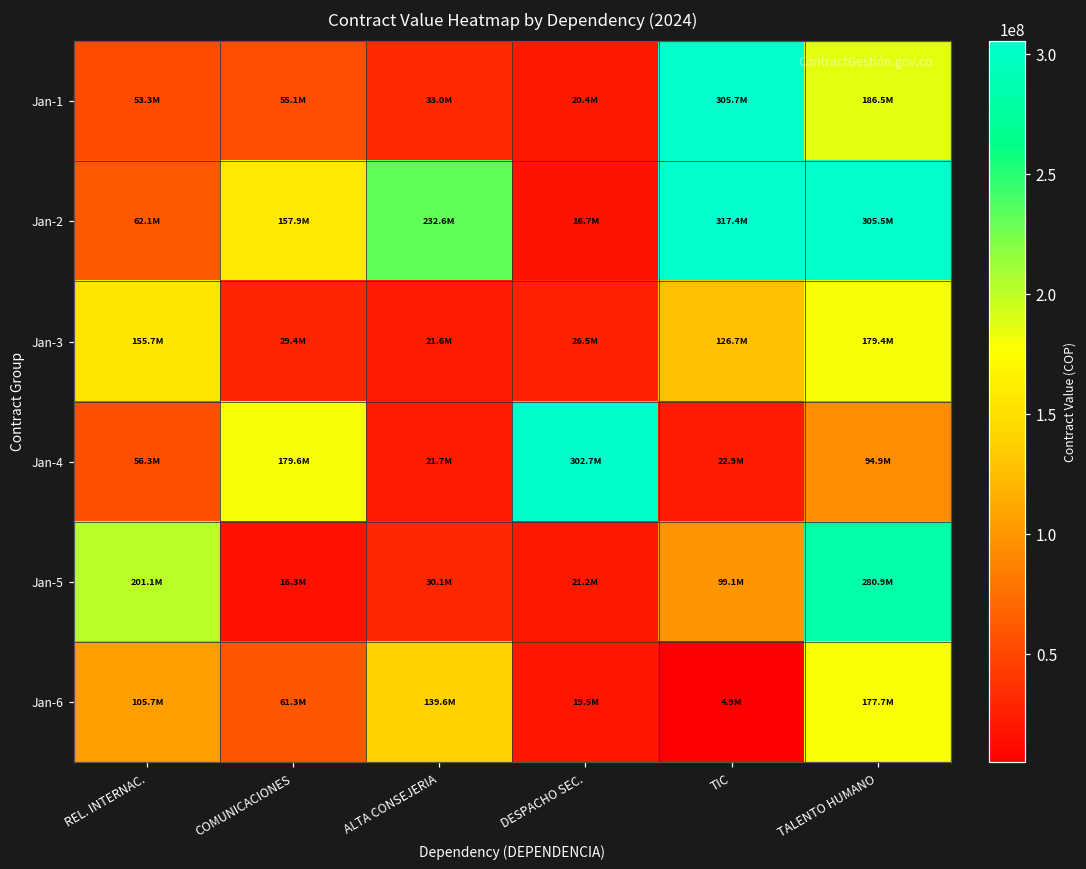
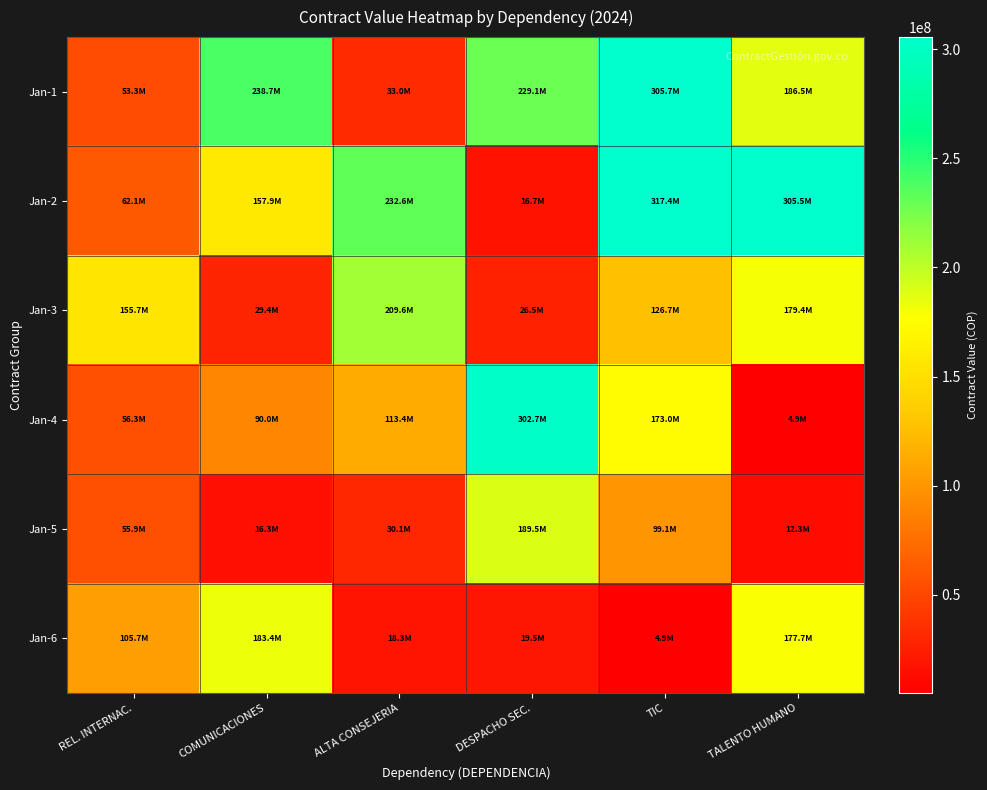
  {
    "Jan-1": {
      "REL. INTERNAC.": "53.3M",
-     "COMUNICACIONES": "55.1M",
+     "COMUNICACIONES": "238.7M",
      "ALTA CONSEJERIA": "33.0M",
-     "DESPACHO SEC.": "20.4M",
+     "DESPACHO SEC.": "229.1M",
      "TIC": "305.7M"
    },
    "Jan-2": {
      "REL. INTERNAC.": "62.1M",
      "COMUNICACIONES": "157.9M",
      "ALTA CONSEJERIA": "232.6M",
      "DESPACHO SEC.": "16.7M",
      "TIC": "317.4M",
      "TALENTO HUMANO": "305.5M"
    },
    "Jan-3": {
      "REL. INTERNAC.": "155.7M",
      "COMUNICACIONES": "29.4M",
-     "ALTA CONSEJERIA": "21.6M",
+     "ALTA CONSEJERIA": "209.6M",
      "DESPACHO SEC.": "26.5M",
      "TIC": "126.7M",
      "TALENTO HUMANO": "179.4M"
    },
    "Jan-4": {
      "REL. INTERNAC.": "56.3M",
-     "COMUNICACIONES": "179.6M",
-     "ALTA CONSEJERIA": "21.7M",
+     "COMUNICACIONES": "90.0M",
+     "ALTA CONSEJERIA": "113.4M",
      "DESPACHO SEC.": "302.7M",
-     "TIC": "22.9M",
-     "TALENTO HUMANO": "94.9M"
+     "TIC": "173.0M",
+     "TALENTO HUMANO": "4.9M"
    },
    "Jan-5": {
-     "REL. INTERNAC.": "201.1M",
+     "REL. INTERNAC.": "55.9M",
      "COMUNICACIONES": "16.3M",
      "ALTA CONSEJERIA": "30.1M",
-     "DESPACHO SEC.": "21.2M",
+     "DESPACHO SEC.": "189.5M",
      "TIC": "99.1M",
-     "TALENTO HUMANO": "280.9M"
+     "TALENTO HUMANO": "12.3M"
    },
    "Jan-6": {
      "REL. INTERNAC.": "105.7M",
-     "COMUNICACIONES": "61.3M",
-     "ALTA CONSEJERIA": "139.6M",
+     "COMUNICACIONES": "183.4M",
+     "ALTA CONSEJERIA": "18.3M",
      "DESPACHO SEC.": "19.5M",
      "TIC": "4.9M",
      "TALENTO HUMANO": "177.7M"
    }
  }
